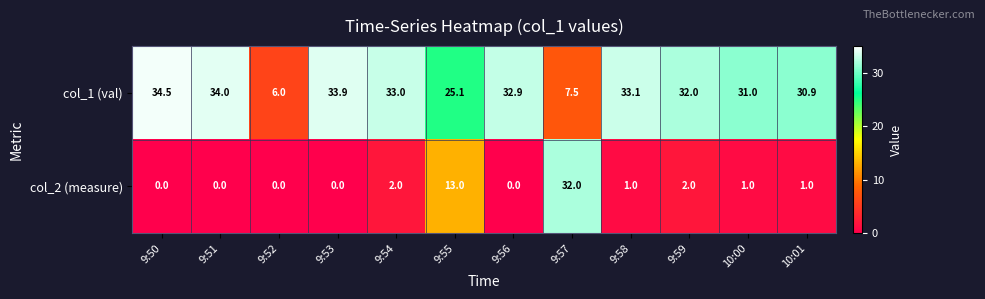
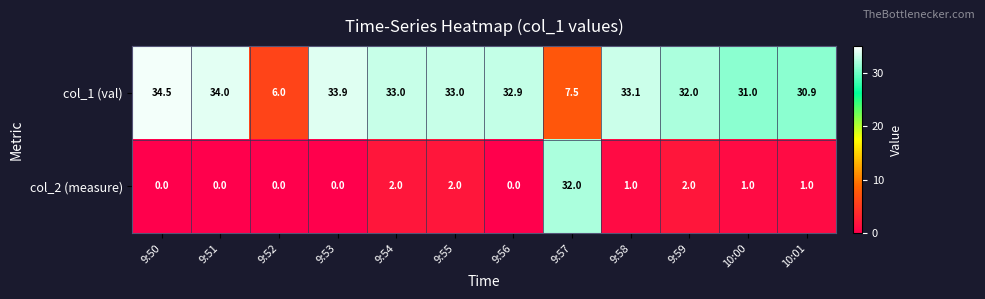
  {
    "col_1 (val)": {
      "9:50": 34.5,
      "9:51": 34.0,
      "9:52": 6.0,
      "9:53": 33.9,
      "9:54": 33.0,
-     "9:55": 25.1,
+     "9:55": 33.0,
      "9:56": 32.9,
      "9:57": 7.5,
      "9:58": 33.1,
      "9:59": 32.0,
      "10:00": 31.0,
      "10:01": 30.9
    },
    "col_2 (measure)": {
      "9:50": 0.0,
      "9:51": 0.0,
      "9:52": 0.0,
      "9:53": 0.0,
      "9:54": 2.0,
-     "9:55": 13.0,
+     "9:55": 2.0,
      "9:56": 0.0,
      "9:57": 32.0,
      "9:58": 1.0,
      "9:59": 2.0,
      "10:00": 1.0,
      "10:01": 1.0
    }
  }
